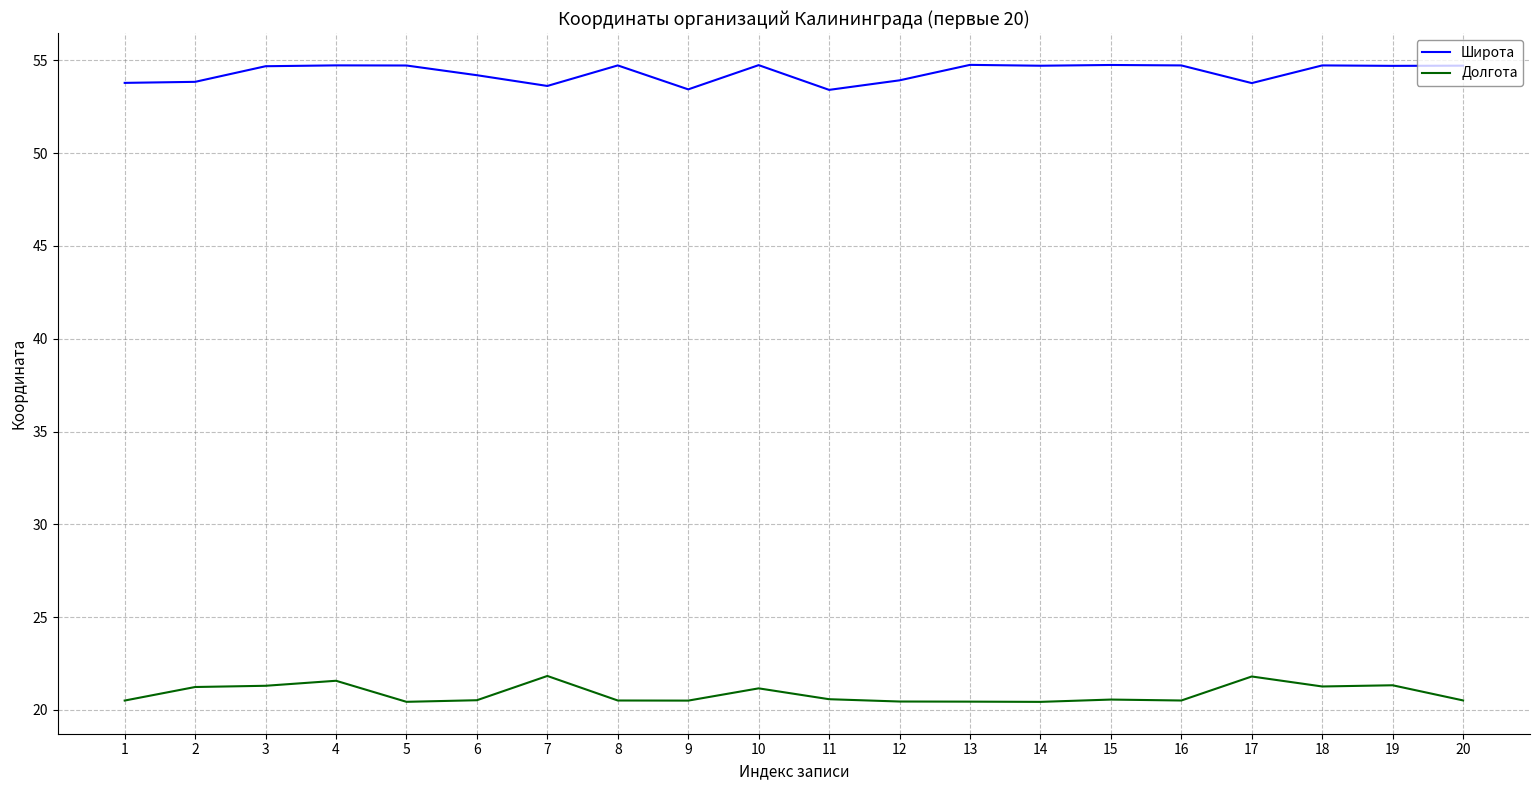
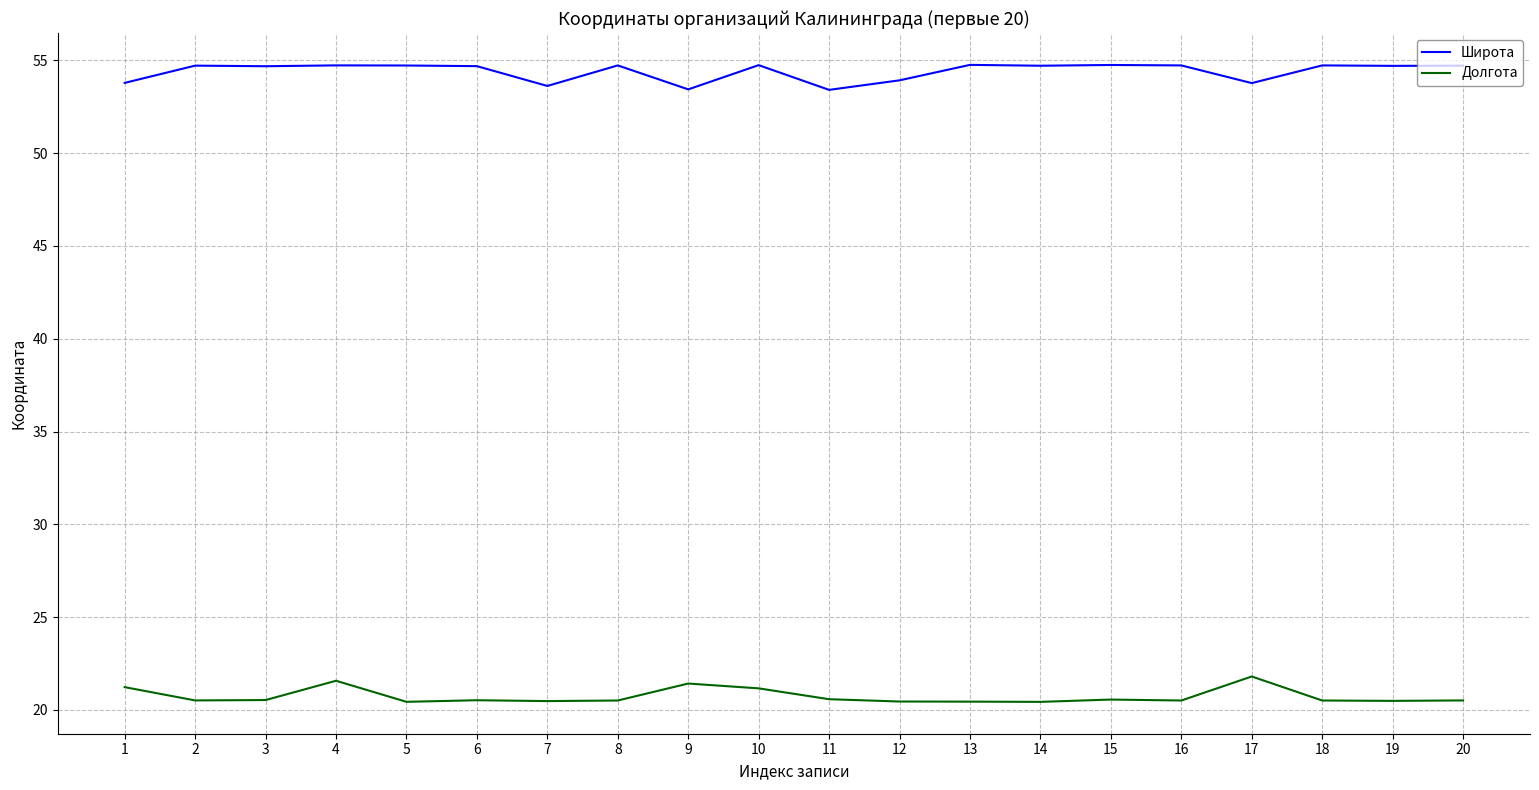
  {
    "Широта": {
      "1": 53.8,
-     "2": 53.8,
+     "2": 54.7,
      "3": 54.7,
      "4": 54.7,
      "5": 54.7,
-     "6": 54.2,
+     "6": 54.7,
      "7": 53.6,
      "8": 54.7,
      "9": 53.4,
      "10": 54.7,
      "11": 53.4,
      "12": 53.9,
      "13": 54.8,
      "14": 54.7,
      "15": 54.8,
      "16": 54.7,
      "17": 53.8,
      "18": 54.7,
      "19": 54.7
    },
    "Долгота": {
-     "1": 20.5,
-     "2": 21.2,
-     "3": 21.3,
+     "1": 21.2,
+     "2": 20.5,
+     "3": 20.5,
      "4": 21.6,
      "5": 20.4,
      "6": 20.5,
-     "7": 21.8,
+     "7": 20.5,
      "8": 20.5,
-     "9": 20.5,
+     "9": 21.4,
      "10": 21.2,
      "11": 20.6,
      "12": 20.5,
      "13": 20.4,
      "14": 20.4,
      "15": 20.6,
      "16": 20.5,
      "17": 21.8,
-     "18": 21.3,
-     "19": 21.3,
+     "18": 20.5,
+     "19": 20.5,
      "20": 20.5
    }
  }
